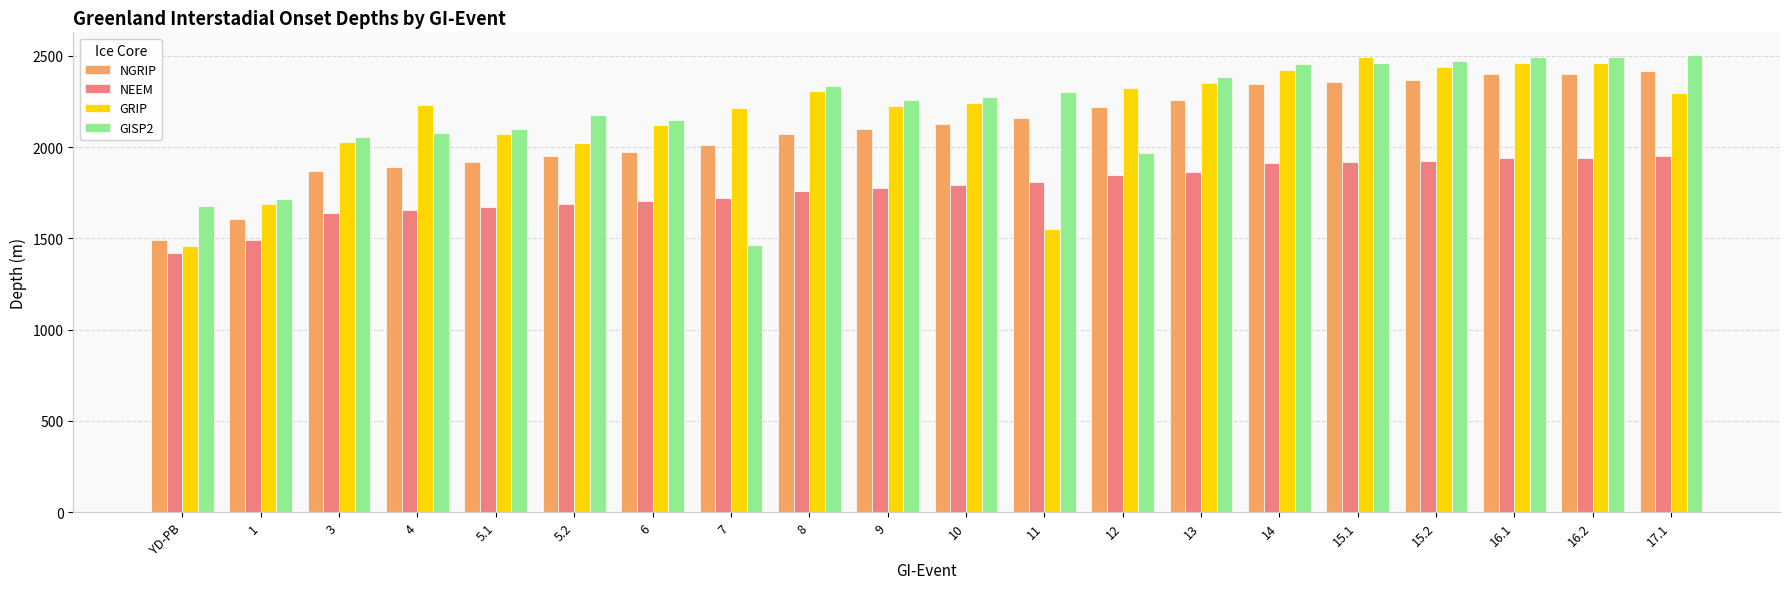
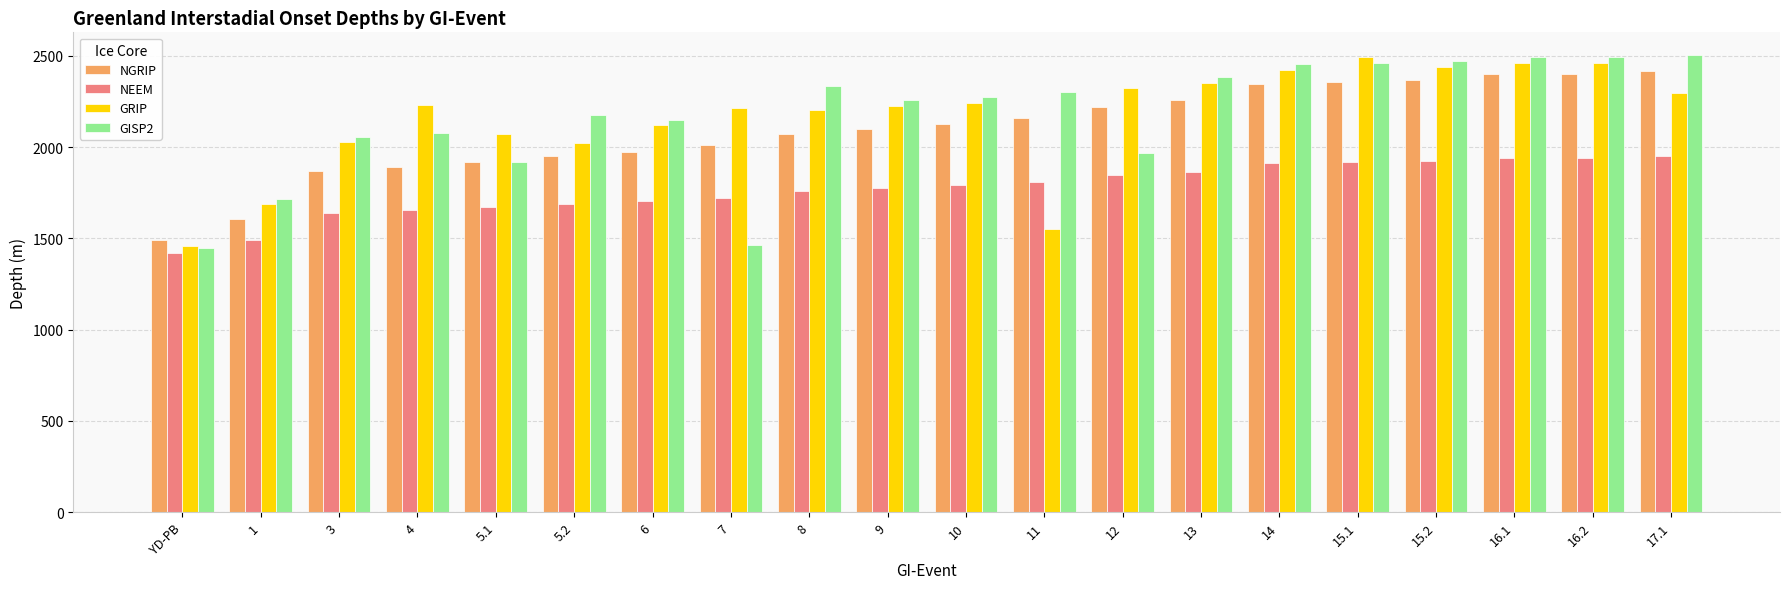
  {
    "GRIP": {
      "YD-PB": 1460,
      "1": 1690,
      "3": 2030,
      "4": 2230,
      "5.1": 2070,
      "5.2": 2020,
      "6": 2120,
      "7": 2210,
-     "8": 2300,
+     "8": 2200,
      "9": 2220,
      "10": 2240,
      "11": 1550,
      "12": 2320,
      "13": 2350,
      "14": 2420,
      "15.1": 2490,
      "15.2": 2440,
      "16.1": 2460,
      "16.2": 2460,
      "17.1": 2300
    },
    "GISP2": {
-     "YD-PB": 1680,
+     "YD-PB": 1450,
      "1": 1710,
      "3": 2060,
      "4": 2080,
-     "5.1": 2100,
+     "5.1": 1920,
      "5.2": 2180,
      "6": 2150,
      "7": 1460,
      "8": 2340,
      "9": 2260,
      "10": 2280,
      "11": 2300,
      "12": 1970,
      "13": 2390,
      "14": 2450,
      "15.1": 2460,
      "15.2": 2470,
      "16.1": 2490,
      "16.2": 2490,
      "17.1": 2500
    }
  }
